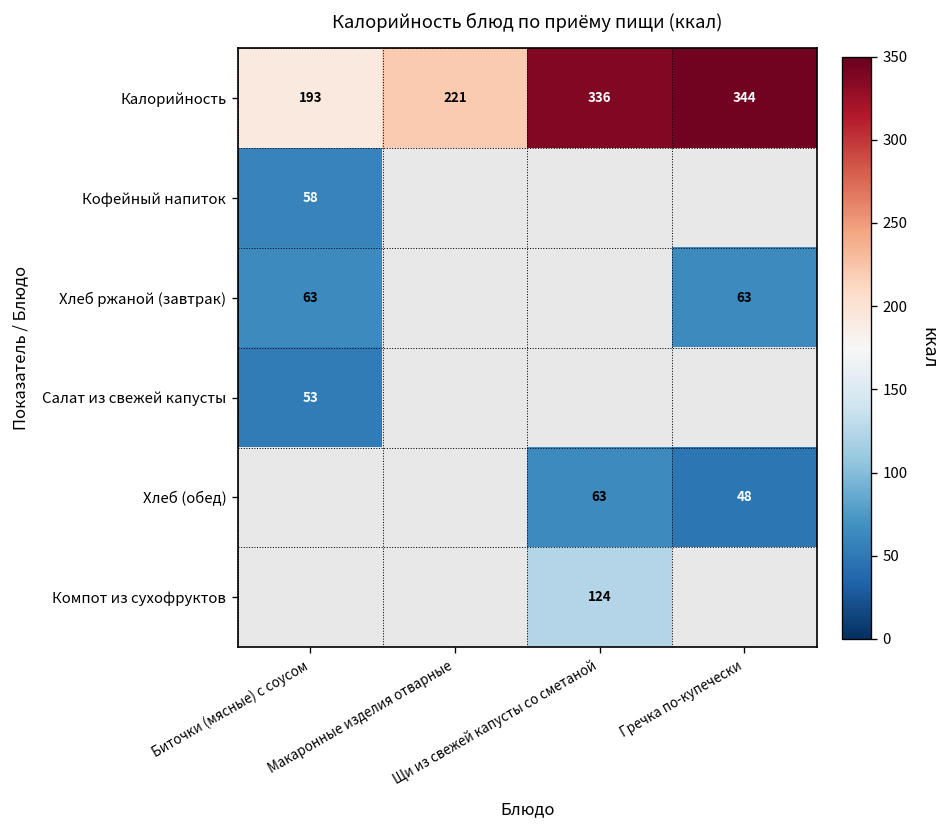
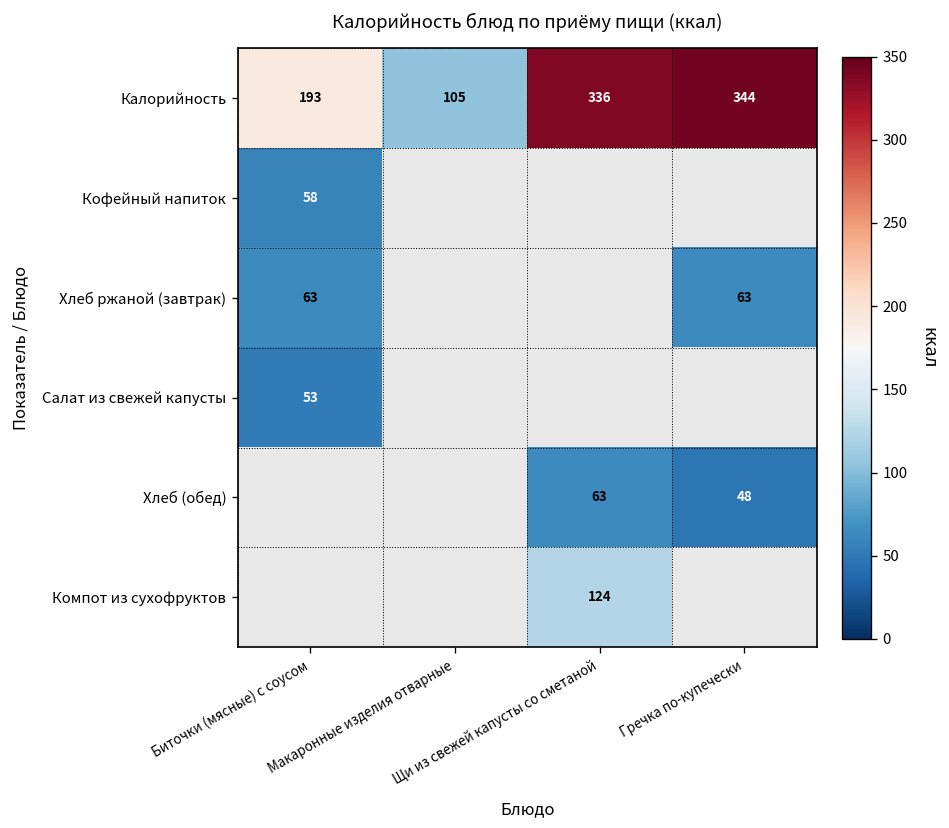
  {
    "Калорийность": {
      "Биточки (мясные) с соусом": 193,
-     "Макаронные изделия отварные": 221,
+     "Макаронные изделия отварные": 105,
      "Щи из свежей капусты со сметаной": 336,
      "Гречка по-купечески": 344
    },
    "Кофейный напиток": {
      "Биточки (мясные) с соусом": 58
    },
    "Хлеб ржаной (завтрак)": {
      "Биточки (мясные) с соусом": 63,
      "Гречка по-купечески": 63
    },
    "Салат из свежей капусты": {
      "Биточки (мясные) с соусом": 53
    },
    "Хлеб (обед)": {
      "Щи из свежей капусты со сметаной": 63,
      "Гречка по-купечески": 48
    },
    "Компот из сухофруктов": {
      "Щи из свежей капусты со сметаной": 124
    }
  }
